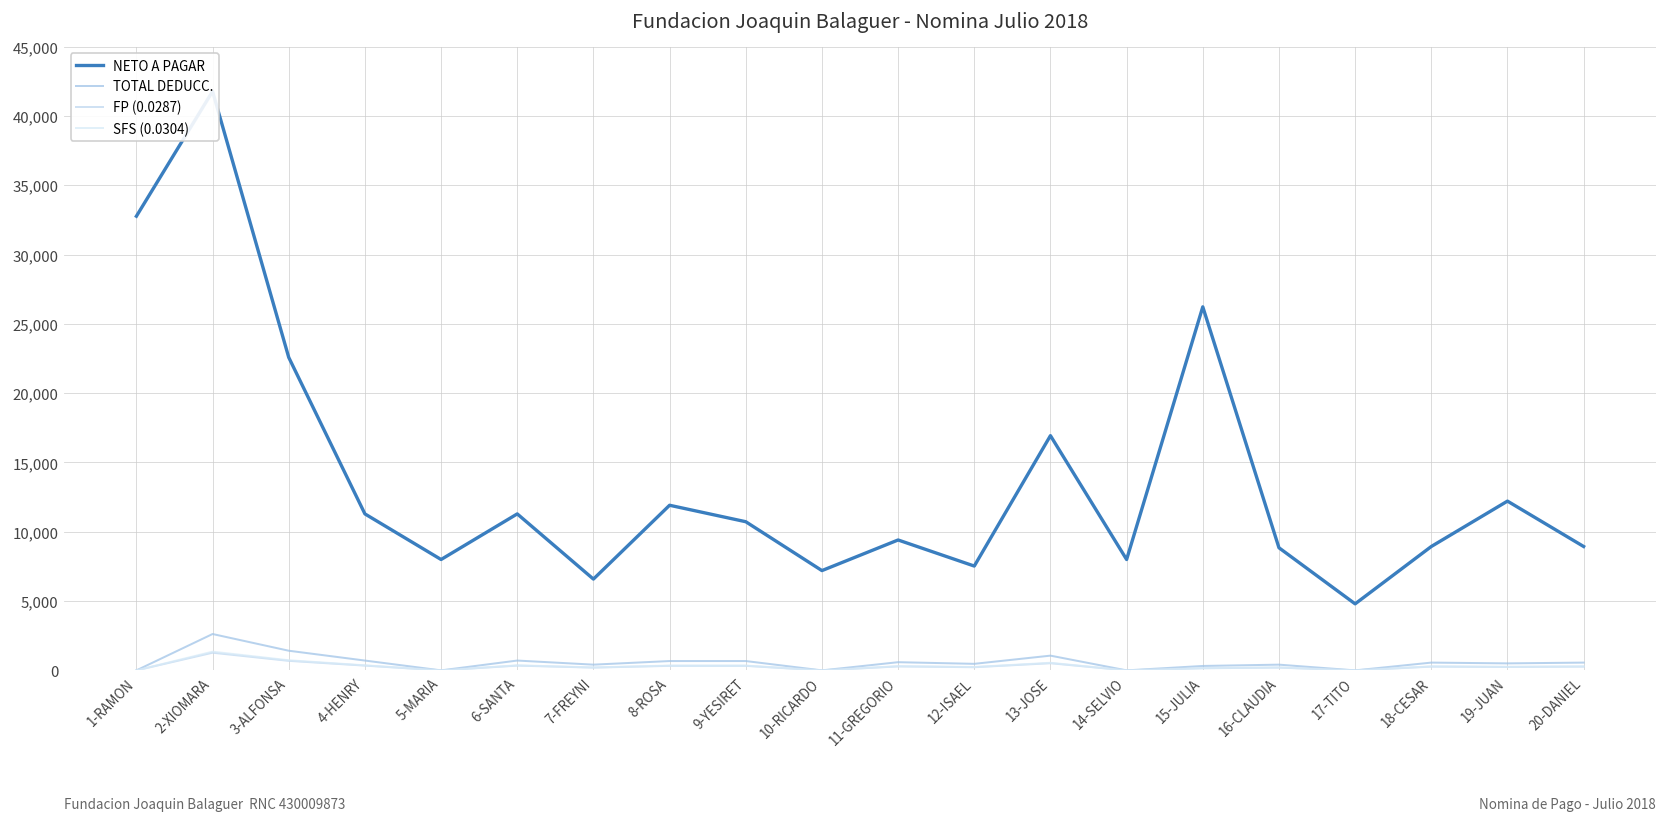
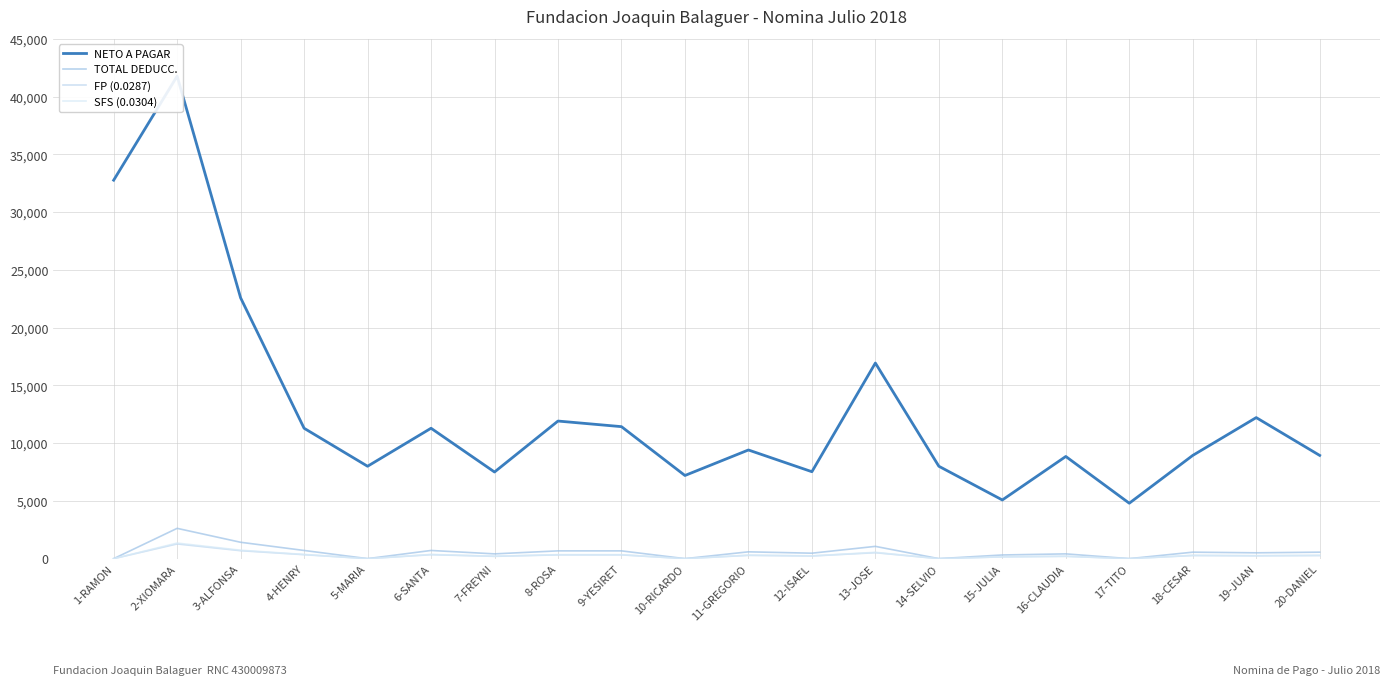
  {
    "NETO A PAGAR": {
      "1-RAMON": "32,800",
      "3-ALFONSA": "22,600",
      "4-HENRY": "11,300",
      "5-MARIA": "8,000",
      "6-SANTA": "11,300",
-     "7-FREYNI": "6,600",
+     "7-FREYNI": "7,500",
      "8-ROSA": "11,900",
-     "9-YESIRET": "10,700",
+     "9-YESIRET": "11,400",
      "10-RICARDO": "7,200",
      "11-GREGORIO": "9,400",
      "12-ISAEL": "7,500",
      "13-JOSE": "16,900",
      "14-SELVIO": "8,000",
-     "15-JULIA": "26,200",
+     "15-JULIA": "5,100",
      "16-CLAUDIA": "8,800",
      "17-TITO": "4,800",
      "18-CESAR": "8,900",
      "19-JUAN": "12,200",
      "20-DANIEL": "8,900"
    }
  }
